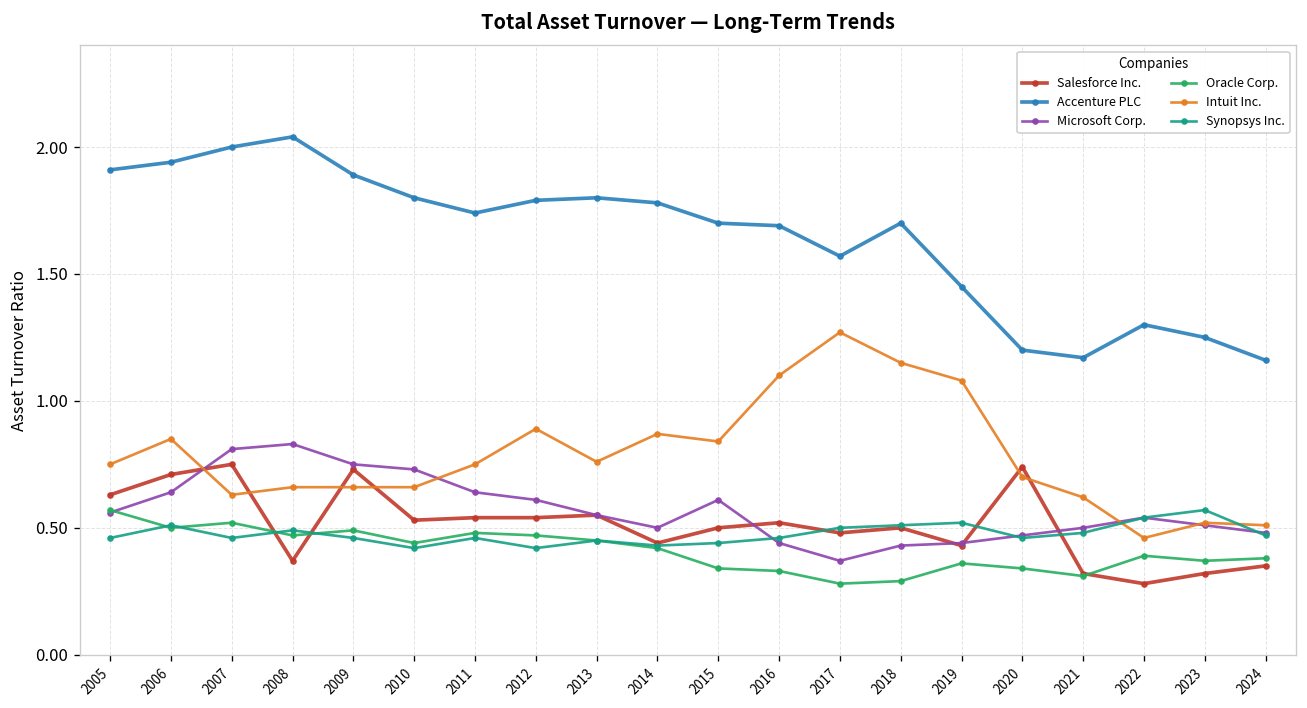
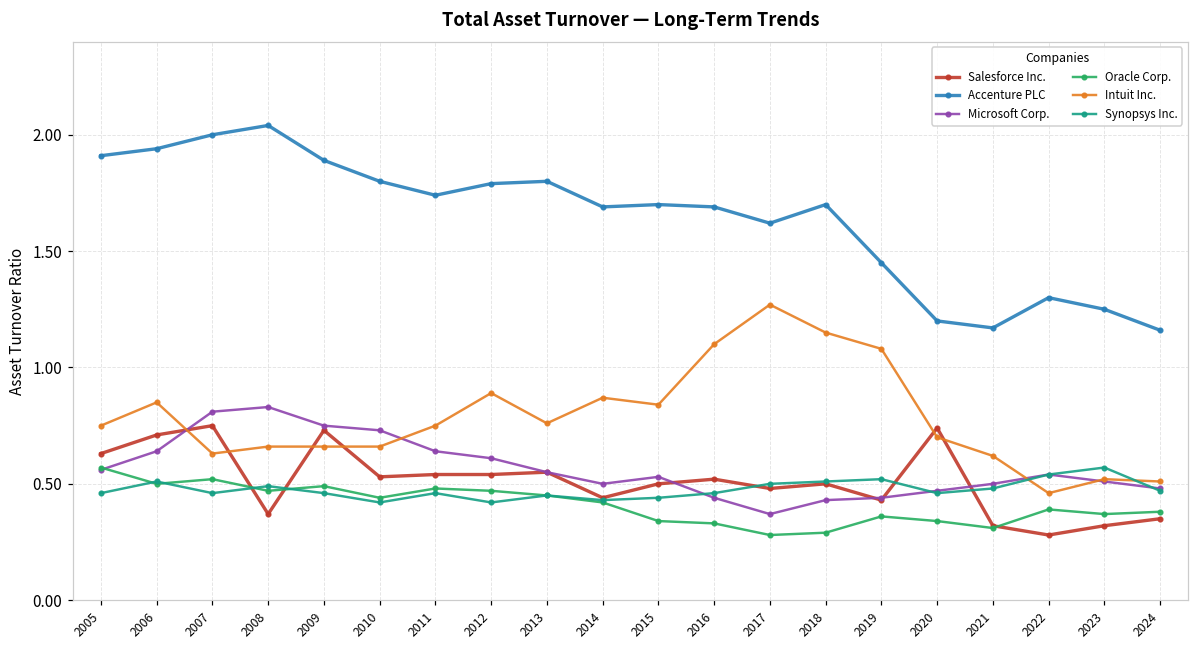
  {
    "Salesforce Inc.": {
      "2005": 0.63,
      "2006": 0.71,
      "2007": 0.75,
      "2008": 0.37,
      "2009": 0.73,
      "2010": 0.53,
      "2011": 0.54,
      "2012": 0.54,
      "2015": 0.50,
      "2016": 0.52,
      "2017": 0.48,
      "2020": 0.74,
      "2022": 0.28,
      "2023": 0.32,
      "2024": 0.35
    },
    "Accenture PLC": {
      "2005": 1.91,
      "2006": 1.94,
      "2007": 2.00,
      "2008": 2.04,
      "2009": 1.89,
      "2010": 1.80,
      "2011": 1.74,
      "2012": 1.79,
      "2013": 1.80,
-     "2014": 1.78,
+     "2014": 1.69,
      "2015": 1.70,
      "2016": 1.69,
-     "2017": 1.57,
+     "2017": 1.62,
      "2018": 1.70,
      "2019": 1.45,
      "2020": 1.20,
      "2021": 1.17,
      "2022": 1.30,
      "2023": 1.25,
      "2024": 1.16
    },
    "Microsoft Corp.": {
      "2006": 0.64,
      "2007": 0.81,
      "2008": 0.83,
      "2009": 0.75,
      "2010": 0.73,
      "2011": 0.64,
      "2012": 0.61,
      "2014": 0.50,
-     "2015": 0.61,
+     "2015": 0.53,
      "2016": 0.44,
      "2017": 0.37,
      "2018": 0.43,
      "2021": 0.50
    },
    "Intuit Inc.": {
      "2005": 0.75,
      "2006": 0.85,
      "2007": 0.63,
      "2008": 0.66,
      "2009": 0.66,
      "2010": 0.66,
      "2011": 0.75,
      "2012": 0.89,
      "2013": 0.76,
      "2014": 0.87,
      "2015": 0.84,
      "2016": 1.10,
      "2017": 1.27,
      "2018": 1.15,
      "2019": 1.08,
      "2020": 0.70,
      "2021": 0.62,
      "2022": 0.46,
      "2024": 0.51
    }
  }
